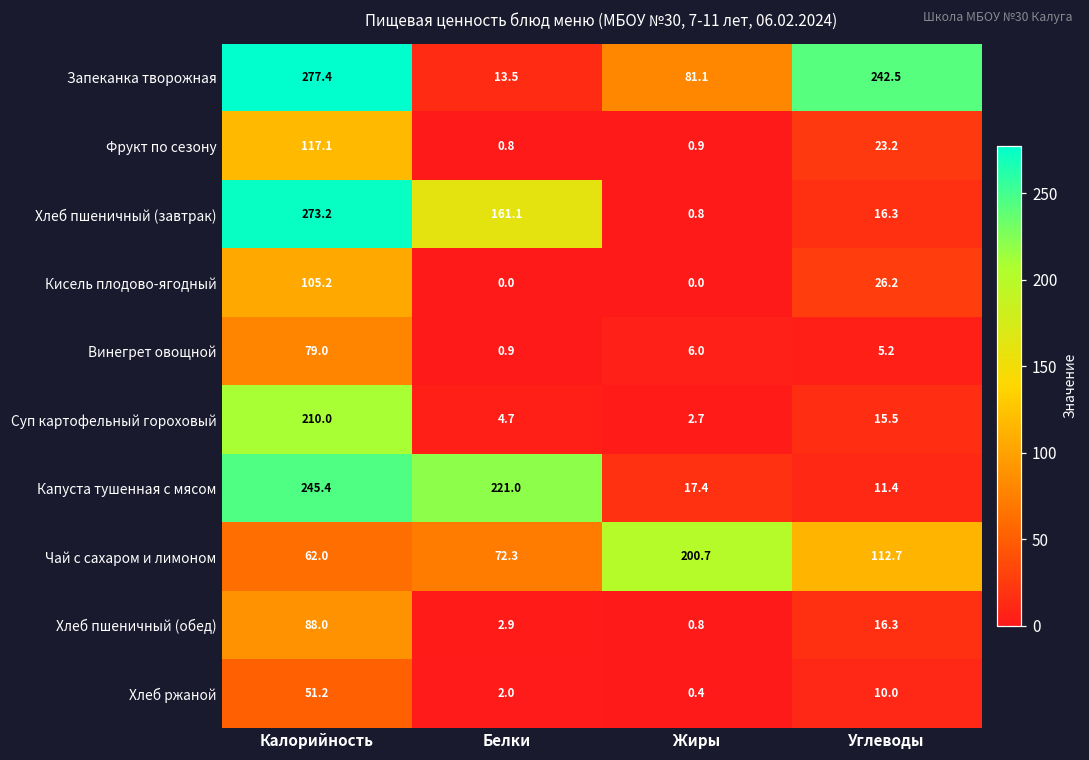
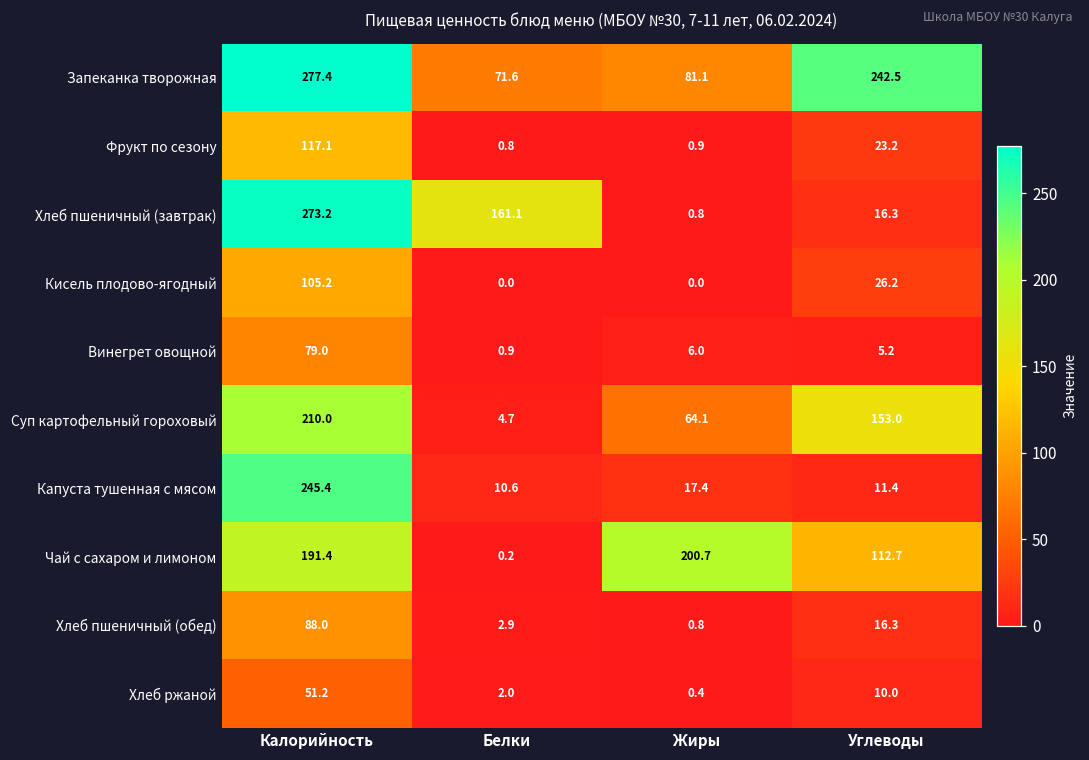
  {
    "Запеканка творожная": {
      "Калорийность": 277.4,
-     "Белки": 13.5,
+     "Белки": 71.6,
      "Жиры": 81.1,
      "Углеводы": 242.5
    },
    "Фрукт по сезону": {
      "Калорийность": 117.1,
      "Белки": 0.8,
      "Жиры": 0.9,
      "Углеводы": 23.2
    },
    "Хлеб пшеничный (завтрак)": {
      "Калорийность": 273.2,
      "Белки": 161.1,
      "Жиры": 0.8,
      "Углеводы": 16.3
    },
    "Кисель плодово-ягодный": {
      "Калорийность": 105.2,
      "Белки": 0.0,
      "Жиры": 0.0,
      "Углеводы": 26.2
    },
    "Винегрет овощной": {
      "Калорийность": 79.0,
      "Белки": 0.9,
      "Жиры": 6.0,
      "Углеводы": 5.2
    },
    "Суп картофельный гороховый": {
      "Калорийность": 210.0,
      "Белки": 4.7,
-     "Жиры": 2.7,
-     "Углеводы": 15.5
+     "Жиры": 64.1,
+     "Углеводы": 153.0
    },
    "Капуста тушенная с мясом": {
      "Калорийность": 245.4,
-     "Белки": 221.0,
+     "Белки": 10.6,
      "Жиры": 17.4,
      "Углеводы": 11.4
    },
    "Чай с сахаром и лимоном": {
-     "Калорийность": 62.0,
-     "Белки": 72.3,
+     "Калорийность": 191.4,
+     "Белки": 0.2,
      "Жиры": 200.7,
      "Углеводы": 112.7
    },
    "Хлеб пшеничный (обед)": {
      "Калорийность": 88.0,
      "Белки": 2.9,
      "Жиры": 0.8,
      "Углеводы": 16.3
    },
    "Хлеб ржаной": {
      "Калорийность": 51.2,
      "Белки": 2.0,
      "Жиры": 0.4,
      "Углеводы": 10.0
    }
  }
